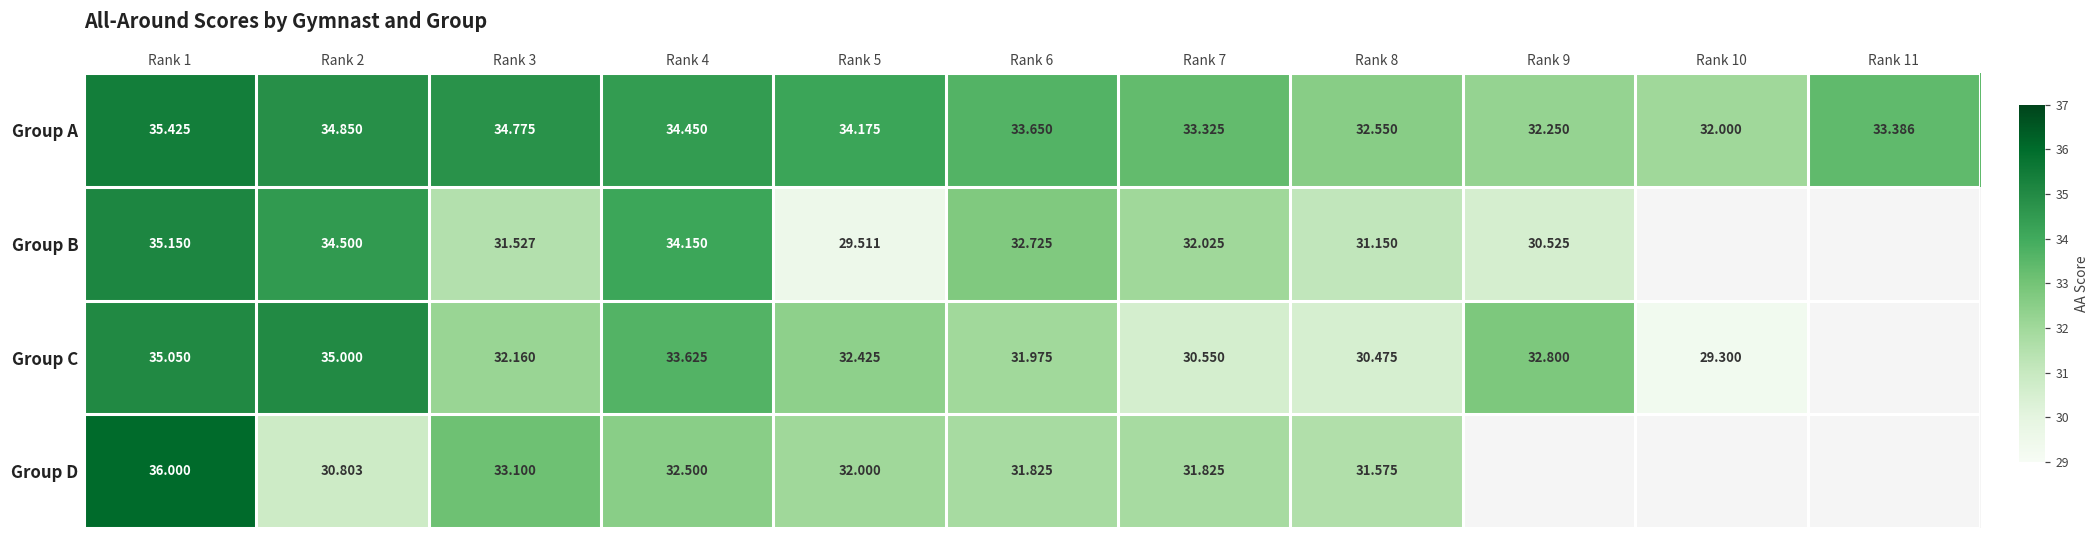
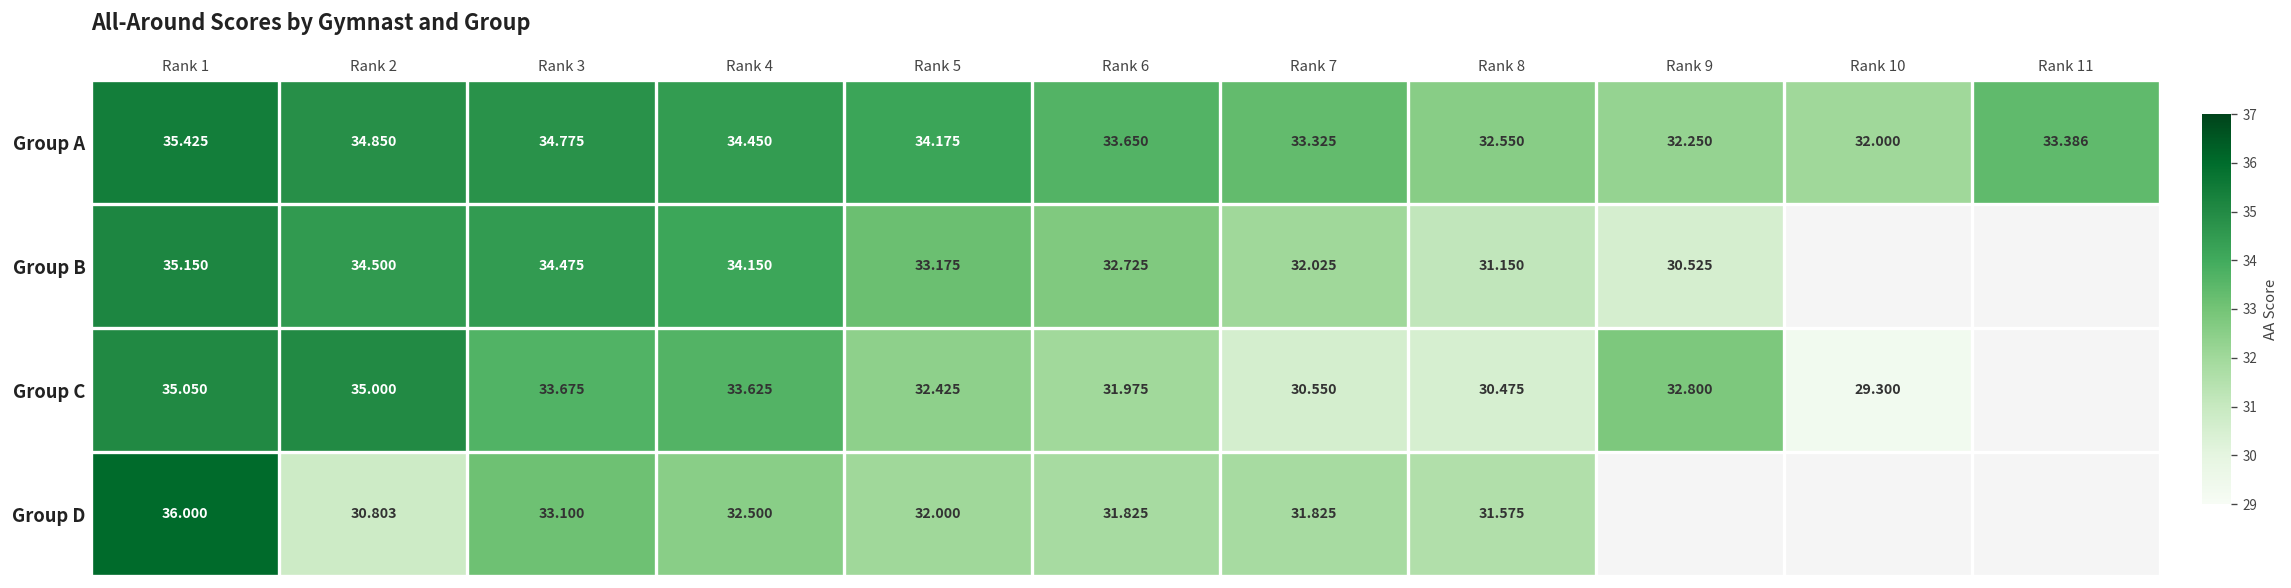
  {
    "Group A": {
      "Rank 1": 35.425,
      "Rank 2": 34.850,
      "Rank 3": 34.775,
      "Rank 4": 34.450,
      "Rank 5": 34.175,
      "Rank 6": 33.650,
      "Rank 7": 33.325,
      "Rank 8": 32.550,
      "Rank 9": 32.250,
      "Rank 10": 32.000,
      "Rank 11": 33.386
    },
    "Group B": {
      "Rank 1": 35.150,
      "Rank 2": 34.500,
-     "Rank 3": 31.527,
+     "Rank 3": 34.475,
      "Rank 4": 34.150,
-     "Rank 5": 29.511,
+     "Rank 5": 33.175,
      "Rank 6": 32.725,
      "Rank 7": 32.025,
      "Rank 8": 31.150,
      "Rank 9": 30.525
    },
    "Group C": {
      "Rank 1": 35.050,
      "Rank 2": 35.000,
-     "Rank 3": 32.160,
+     "Rank 3": 33.675,
      "Rank 4": 33.625,
      "Rank 5": 32.425,
      "Rank 6": 31.975,
      "Rank 7": 30.550,
      "Rank 8": 30.475,
      "Rank 9": 32.800,
      "Rank 10": 29.300
    },
    "Group D": {
      "Rank 1": 36.000,
      "Rank 2": 30.803,
      "Rank 3": 33.100,
      "Rank 4": 32.500,
      "Rank 5": 32.000,
      "Rank 6": 31.825,
      "Rank 7": 31.825,
      "Rank 8": 31.575
    }
  }
